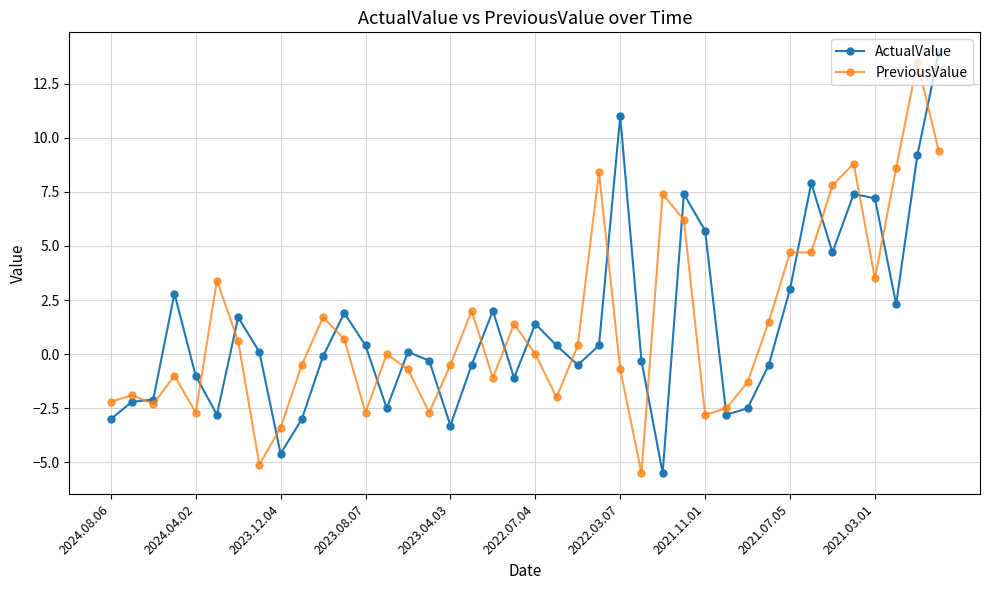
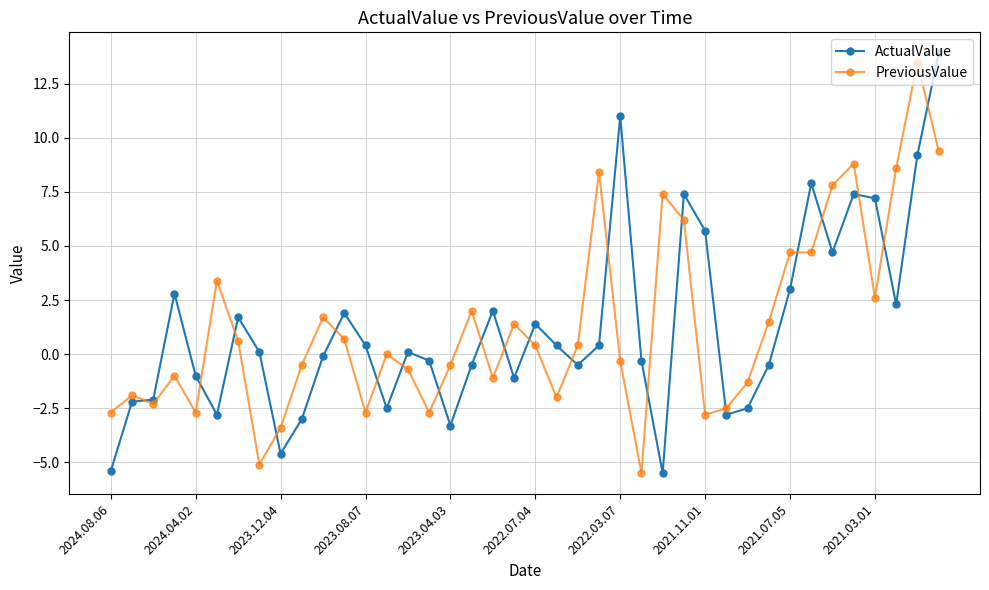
  {
    "ActualValue": {
-     "2024.08.06": -3.0,
+     "2024.08.06": -5.4,
      "2024.04.02": -1.0,
      "2023.12.04": -4.6,
      "2023.08.07": 0.4,
      "2023.04.03": -3.3,
      "2022.07.04": 1.4,
      "2022.03.07": 11.0,
      "2021.11.01": 5.7,
      "2021.07.05": 3.0,
      "2021.03.01": 7.2
    },
    "PreviousValue": {
-     "2024.08.06": -2.2,
+     "2024.08.06": -2.7,
      "2024.04.02": -2.7,
      "2023.12.04": -3.4,
      "2023.08.07": -2.7,
      "2023.04.03": -0.5,
-     "2022.07.04": 0.0,
-     "2022.03.07": -0.7,
+     "2022.07.04": 0.4,
+     "2022.03.07": -0.3,
      "2021.11.01": -2.8,
      "2021.07.05": 4.7,
-     "2021.03.01": 3.5
+     "2021.03.01": 2.6
    }
  }
